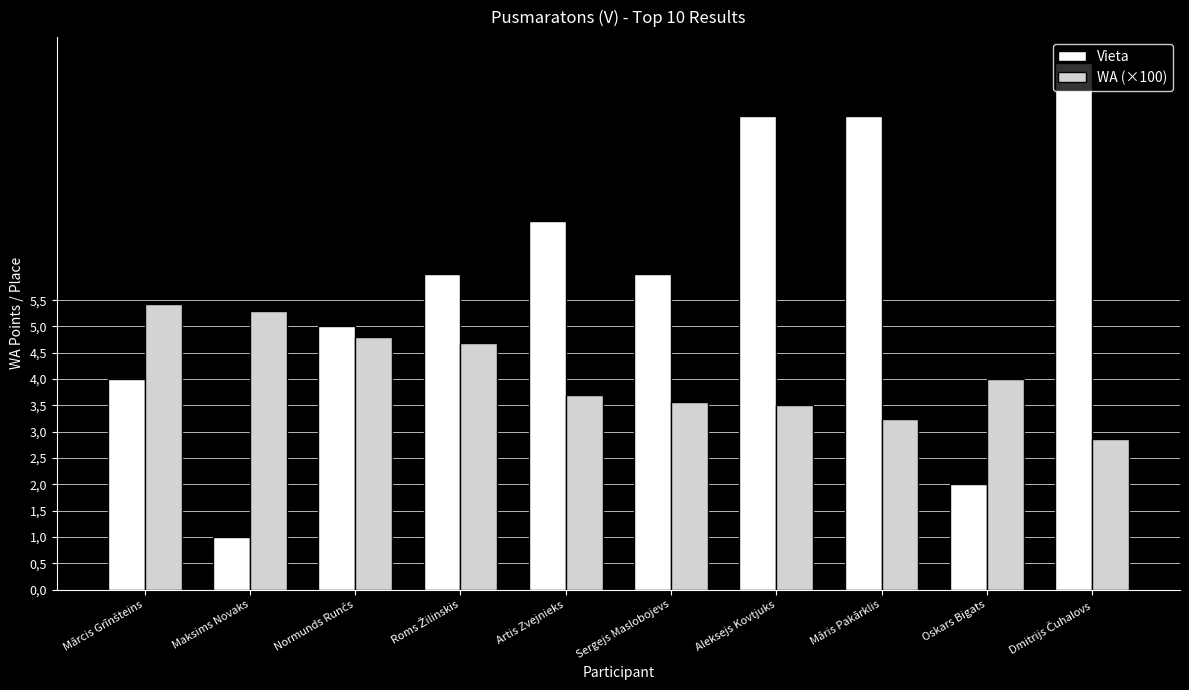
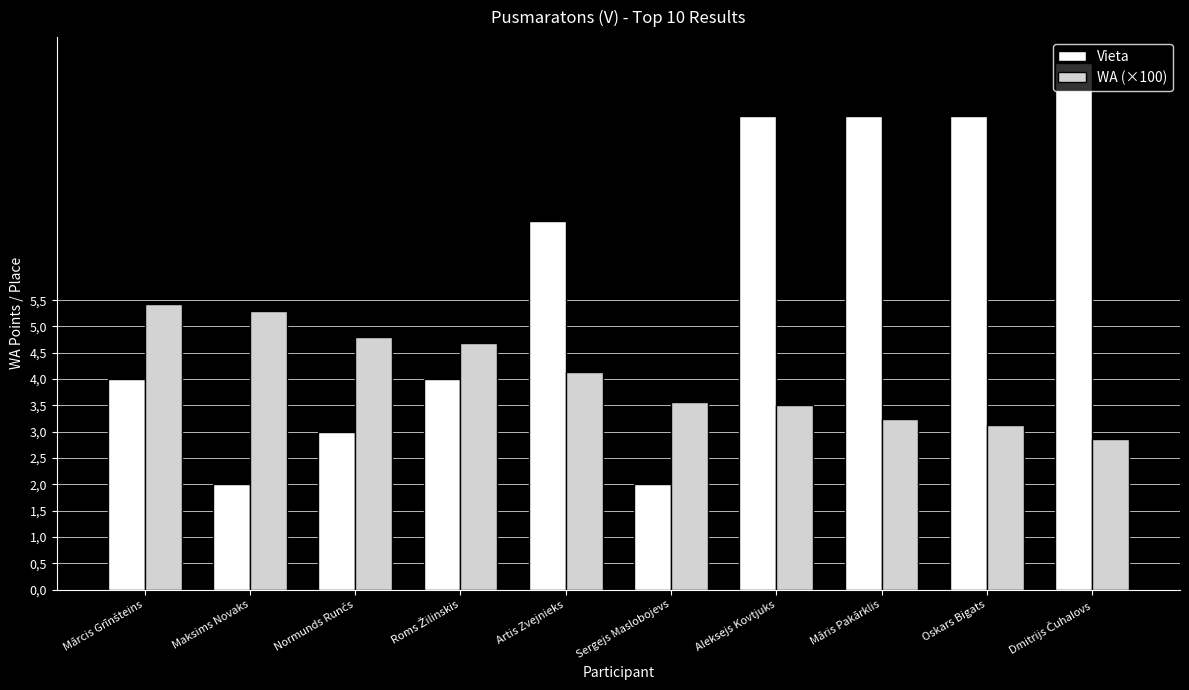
  {
    "Vieta": {
      "Mārcis Grīnšteins": 40,
-     "Maksims Novaks": 10,
-     "Normunds Runčs": 50,
-     "Roms Žilinskis": 60,
+     "Maksims Novaks": 20,
+     "Normunds Runčs": 30,
+     "Roms Žilinskis": 40,
      "Artis Zvejnieks": 70,
-     "Sergejs Maslobojevs": 60,
+     "Sergejs Maslobojevs": 20,
      "Aleksejs Kovtjuks": 90,
      "Māris Pakārklis": 90,
-     "Oskars Bigats": 20
+     "Oskars Bigats": 90
    },
    "WA (×100)": {
      "Mārcis Grīnšteins": 54,
      "Maksims Novaks": 53,
      "Normunds Runčs": 48,
      "Roms Žilinskis": 47,
-     "Artis Zvejnieks": 37,
+     "Artis Zvejnieks": 41,
      "Sergejs Maslobojevs": 36,
      "Aleksejs Kovtjuks": 35,
      "Māris Pakārklis": 33,
-     "Oskars Bigats": 40,
+     "Oskars Bigats": 31,
      "Dmitrijs Čuhalovs": 29
    }
  }
